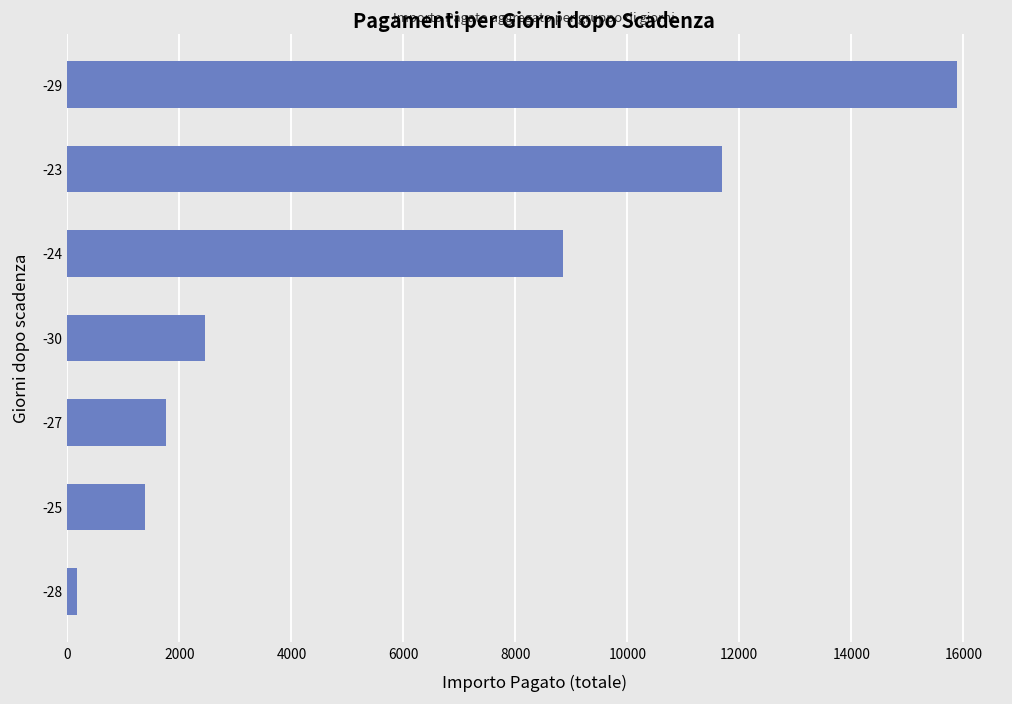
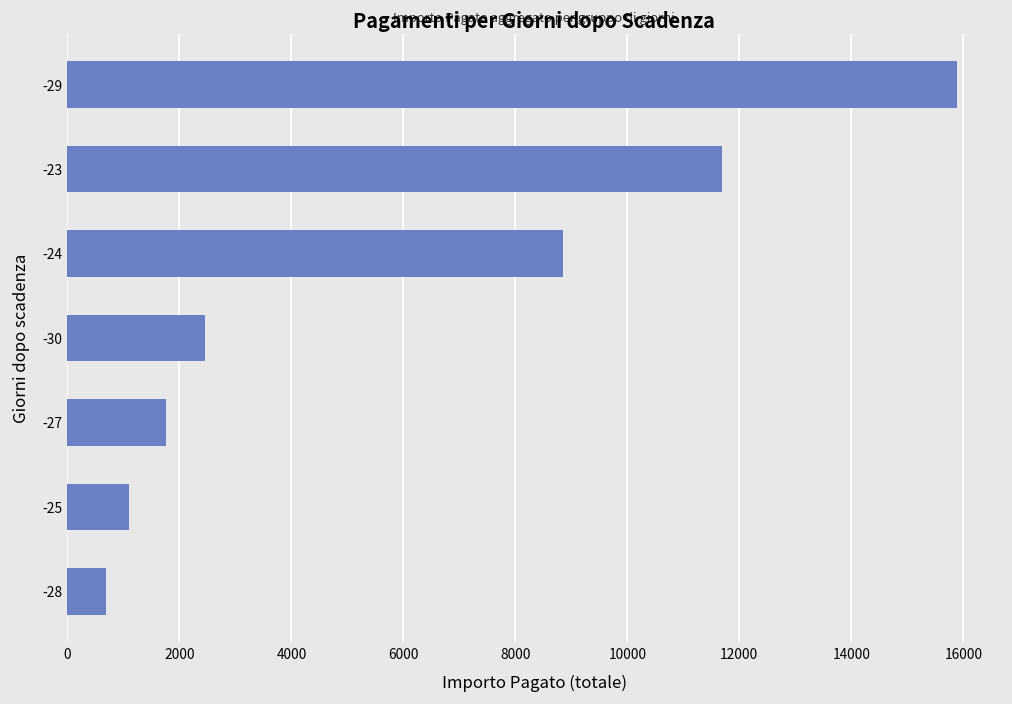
  {
    "-29": 15900,
    "-23": 11700,
    "-24": 8800,
    "-30": 2500,
    "-27": 1800,
-   "-25": 1400,
-   "-28": 200
+   "-25": 1100,
+   "-28": 700
  }
